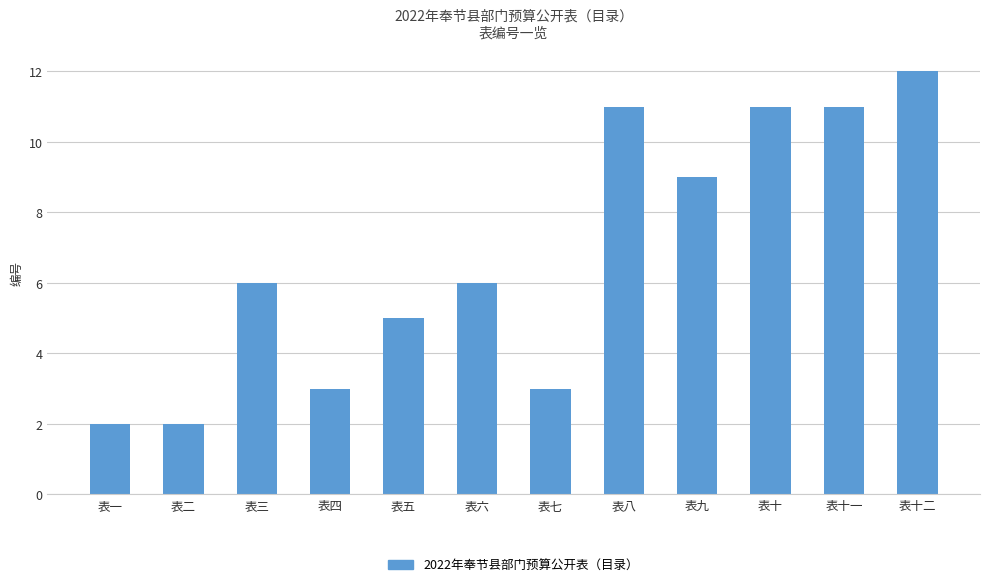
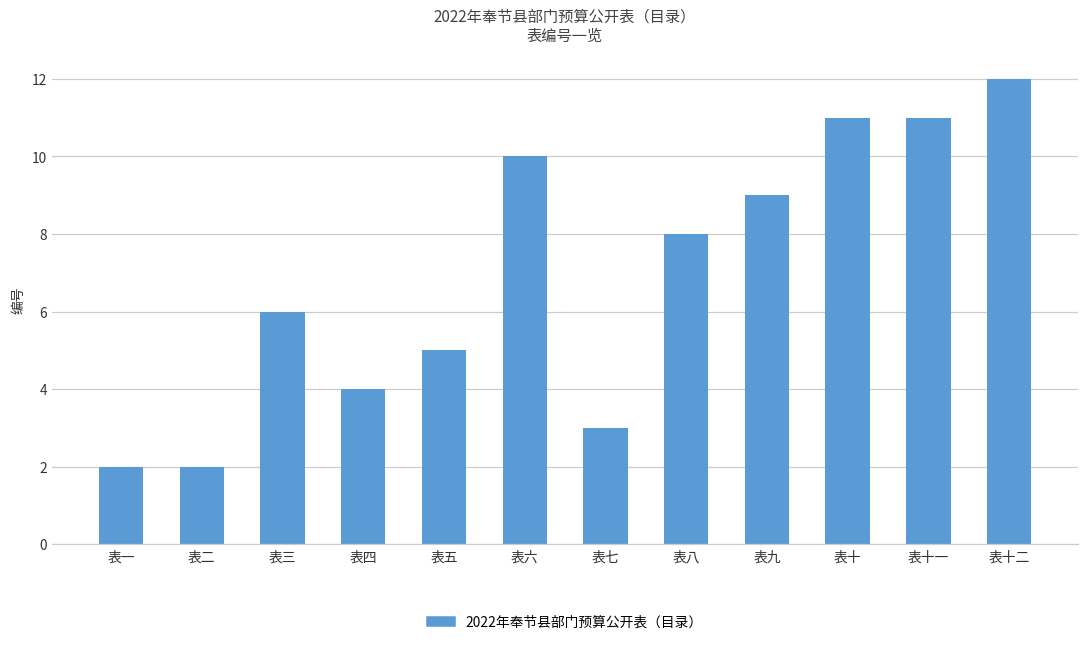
  {
    "表一": 2,
    "表二": 2,
    "表三": 6,
-   "表四": 3,
+   "表四": 4,
    "表五": 5,
-   "表六": 6,
+   "表六": 10,
    "表七": 3,
-   "表八": 11,
+   "表八": 8,
    "表九": 9,
    "表十": 11,
    "表十一": 11,
    "表十二": 12
  }
